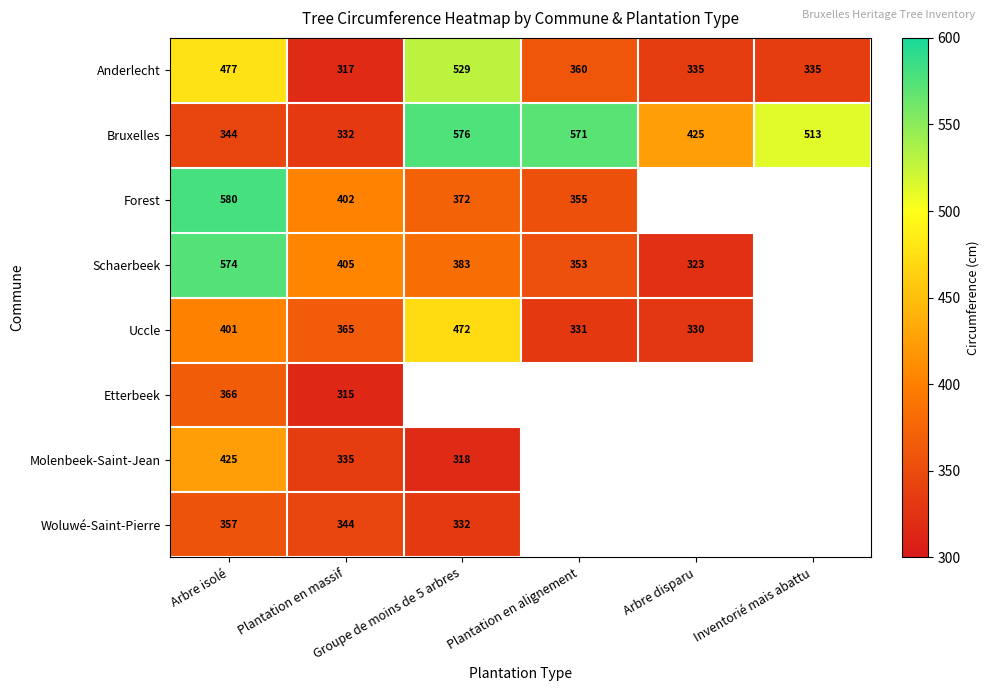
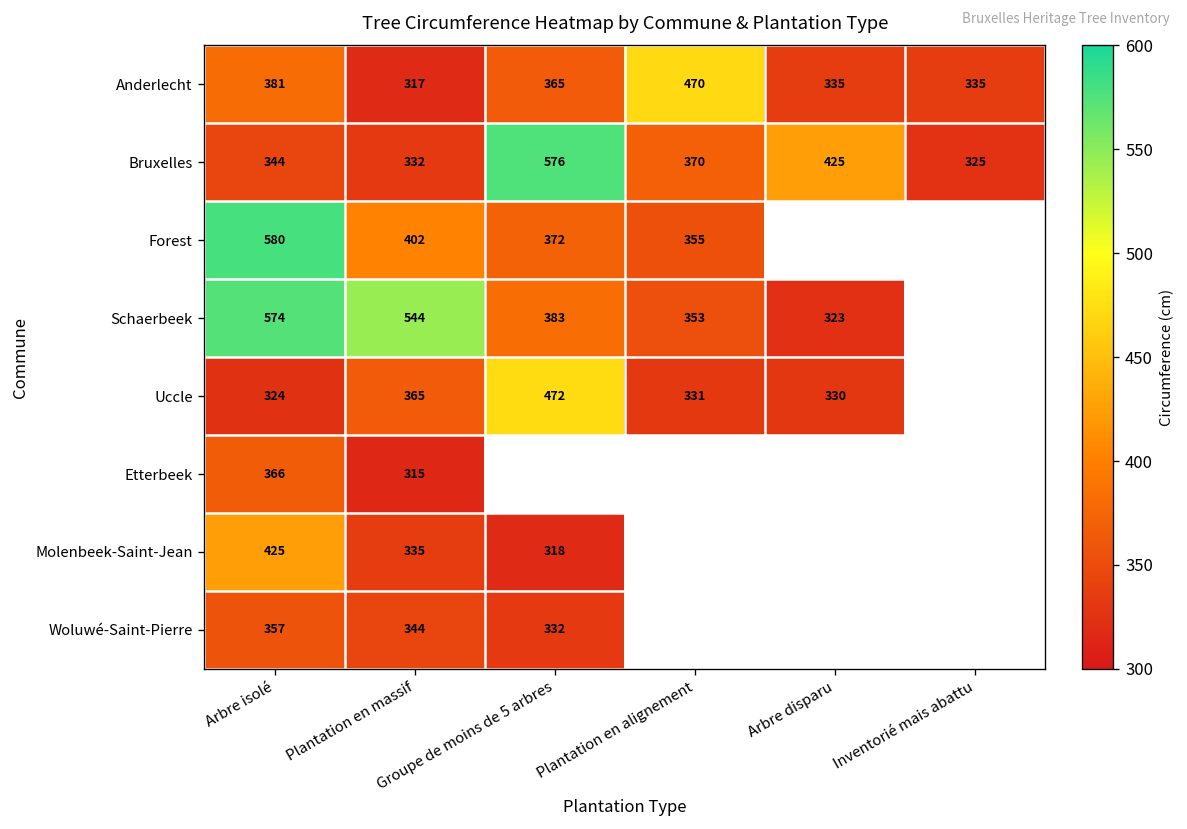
  {
    "Anderlecht": {
-     "Arbre isolé": 477,
+     "Arbre isolé": 381,
      "Plantation en massif": 317,
-     "Groupe de moins de 5 arbres": 529,
-     "Plantation en alignement": 360,
+     "Groupe de moins de 5 arbres": 365,
+     "Plantation en alignement": 470,
      "Arbre disparu": 335,
      "Inventorié mais abattu": 335
    },
    "Bruxelles": {
      "Arbre isolé": 344,
      "Plantation en massif": 332,
      "Groupe de moins de 5 arbres": 576,
-     "Plantation en alignement": 571,
+     "Plantation en alignement": 370,
      "Arbre disparu": 425,
-     "Inventorié mais abattu": 513
+     "Inventorié mais abattu": 325
    },
    "Forest": {
      "Arbre isolé": 580,
      "Plantation en massif": 402,
      "Groupe de moins de 5 arbres": 372,
      "Plantation en alignement": 355
    },
    "Schaerbeek": {
      "Arbre isolé": 574,
-     "Plantation en massif": 405,
+     "Plantation en massif": 544,
      "Groupe de moins de 5 arbres": 383,
      "Plantation en alignement": 353,
      "Arbre disparu": 323
    },
    "Uccle": {
-     "Arbre isolé": 401,
+     "Arbre isolé": 324,
      "Plantation en massif": 365,
      "Groupe de moins de 5 arbres": 472,
      "Plantation en alignement": 331,
      "Arbre disparu": 330
    },
    "Etterbeek": {
      "Arbre isolé": 366,
      "Plantation en massif": 315
    },
    "Molenbeek-Saint-Jean": {
      "Arbre isolé": 425,
      "Plantation en massif": 335,
      "Groupe de moins de 5 arbres": 318
    },
    "Woluwé-Saint-Pierre": {
      "Arbre isolé": 357,
      "Plantation en massif": 344,
      "Groupe de moins de 5 arbres": 332
    }
  }
